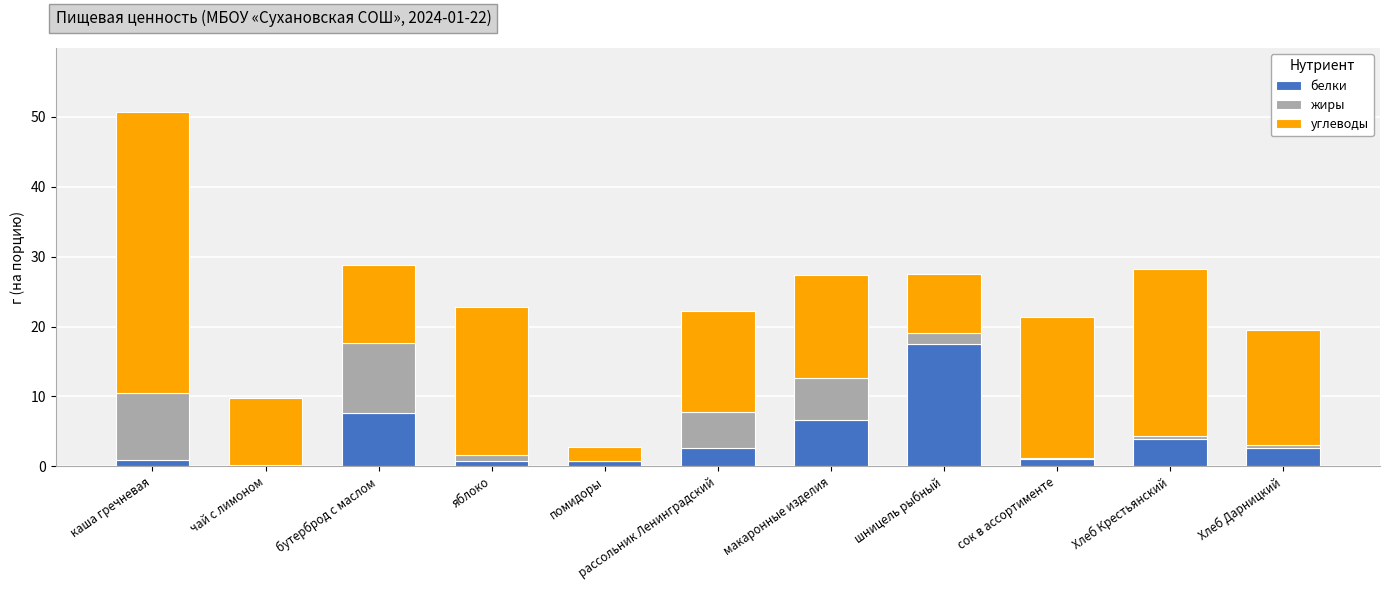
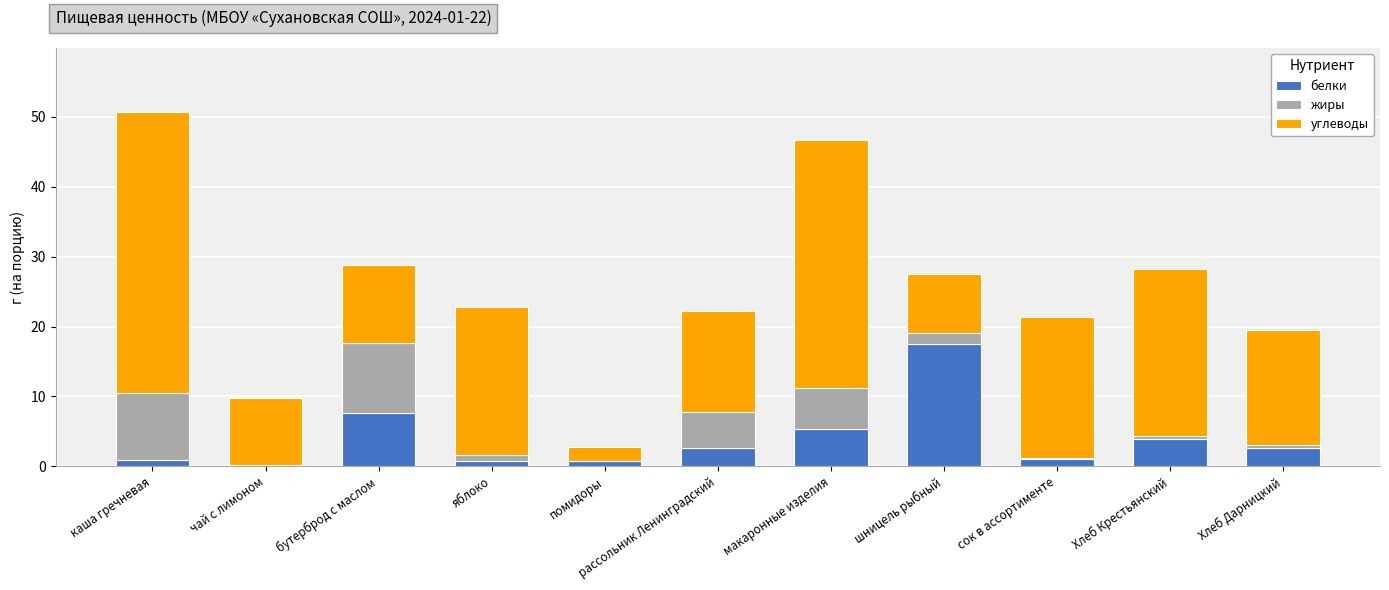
  {
    "белки": {
      "каша гречневая": 1,
      "бутерброд с маслом": 8,
      "яблоко": 1,
      "помидоры": 1,
      "рассольник Ленинградский": 3,
-     "макаронные изделия": 7,
+     "макаронные изделия": 5,
      "шницель рыбный": 18,
      "сок в ассортименте": 1,
      "Хлеб Крестьянский": 4,
      "Хлеб Дарницкий": 3
    },
    "жиры": {
      "каша гречневая": 10,
      "бутерброд с маслом": 10,
      "яблоко": 1,
      "рассольник Ленинградский": 5,
      "макаронные изделия": 6,
      "шницель рыбный": 2,
      "Хлеб Крестьянский": 0,
      "Хлеб Дарницкий": 0
    },
    "углеводы": {
      "каша гречневая": 40,
      "чай с лимоном": 10,
      "бутерброд с маслом": 11,
      "яблоко": 21,
      "помидоры": 2,
      "рассольник Ленинградский": 15,
-     "макаронные изделия": 15,
+     "макаронные изделия": 35,
      "шницель рыбный": 8,
      "сок в ассортименте": 20,
      "Хлеб Крестьянский": 24,
      "Хлеб Дарницкий": 16
    }
  }
